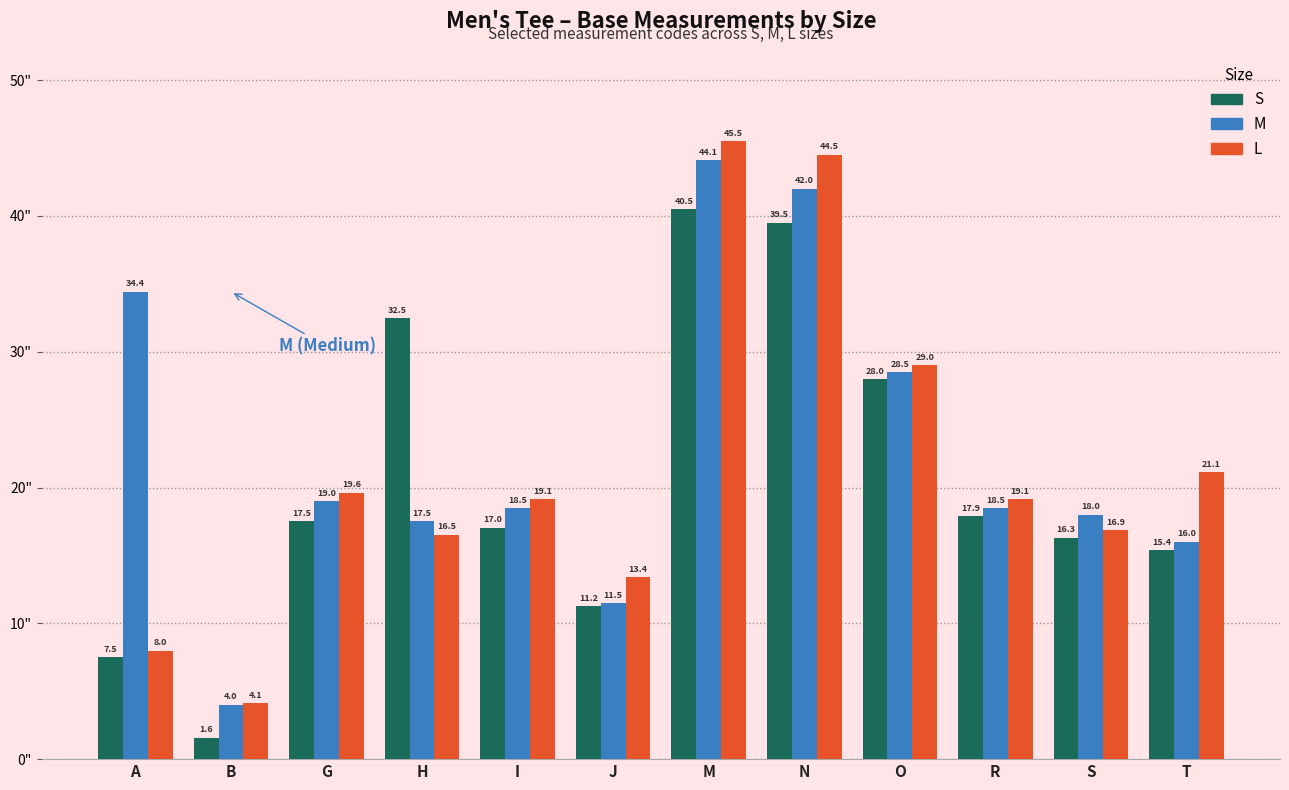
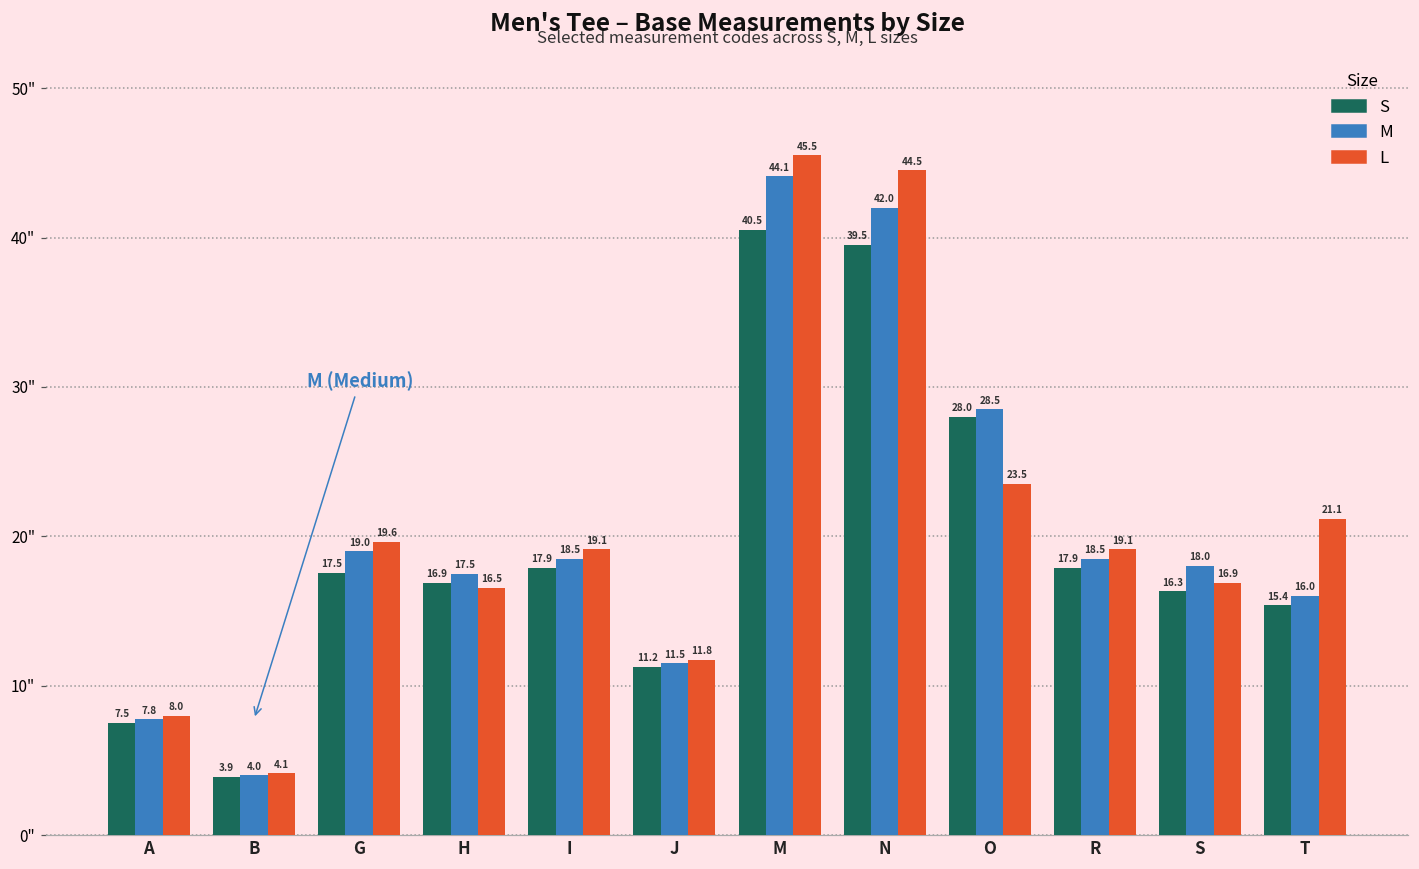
  {
    "S": {
      "A": 7.5,
-     "B": 1.6,
+     "B": 3.9,
      "G": 17.5,
-     "H": 32.5,
-     "I": 17.0,
+     "H": 16.9,
+     "I": 17.9,
      "J": 11.2,
      "M": 40.5,
      "N": 39.5,
      "O": 28.0,
      "R": 17.9,
      "S": 16.3,
      "T": 15.4
    },
    "M": {
-     "A": 34.4,
+     "A": 7.8,
      "B": 4.0,
      "G": 19.0,
      "H": 17.5,
      "I": 18.5,
      "J": 11.5,
      "M": 44.1,
      "N": 42.0,
      "O": 28.5,
      "R": 18.5,
      "S": 18.0,
      "T": 16.0
    },
    "L": {
      "A": 8.0,
      "B": 4.1,
      "G": 19.6,
      "H": 16.5,
      "I": 19.1,
-     "J": 13.4,
+     "J": 11.8,
      "M": 45.5,
      "N": 44.5,
-     "O": 29.0,
+     "O": 23.5,
      "R": 19.1,
      "S": 16.9,
      "T": 21.1
    }
  }
